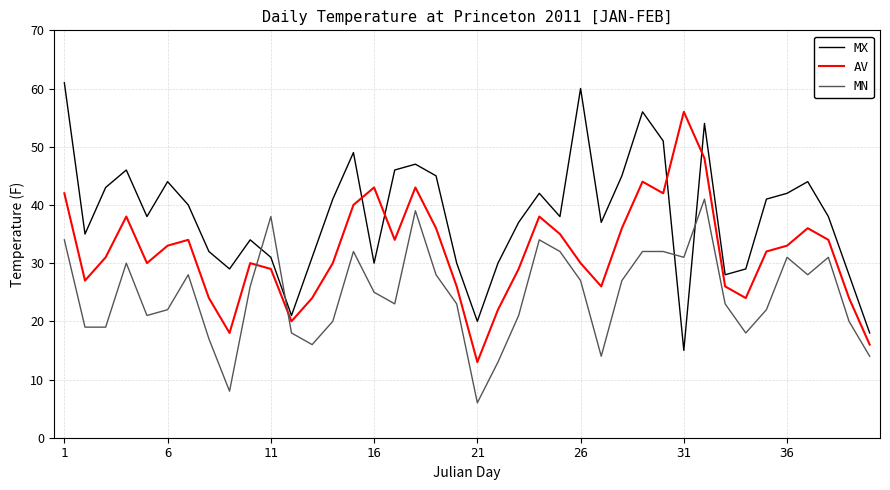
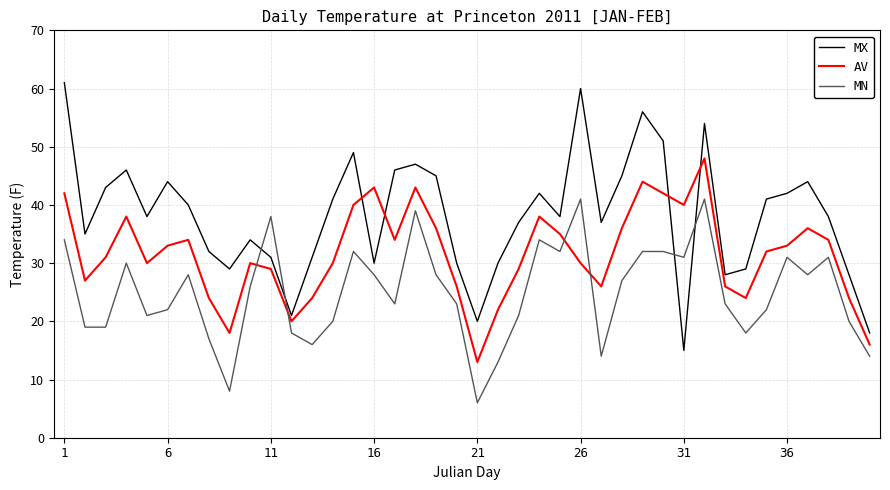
  {
    "MX": {
      "1": 61,
      "6": 44,
      "11": 31,
      "16": 30,
      "21": 20,
      "26": 60,
      "31": 15,
      "36": 42
    },
    "AV": {
      "1": 42,
      "6": 33,
      "11": 29,
      "16": 43,
      "21": 13,
      "26": 30,
-     "31": 56,
+     "31": 40,
      "36": 33
    },
    "MN": {
      "1": 34,
      "6": 22,
      "11": 38,
-     "16": 25,
+     "16": 28,
      "21": 6,
-     "26": 27,
+     "26": 41,
      "31": 31,
      "36": 31
    }
  }
